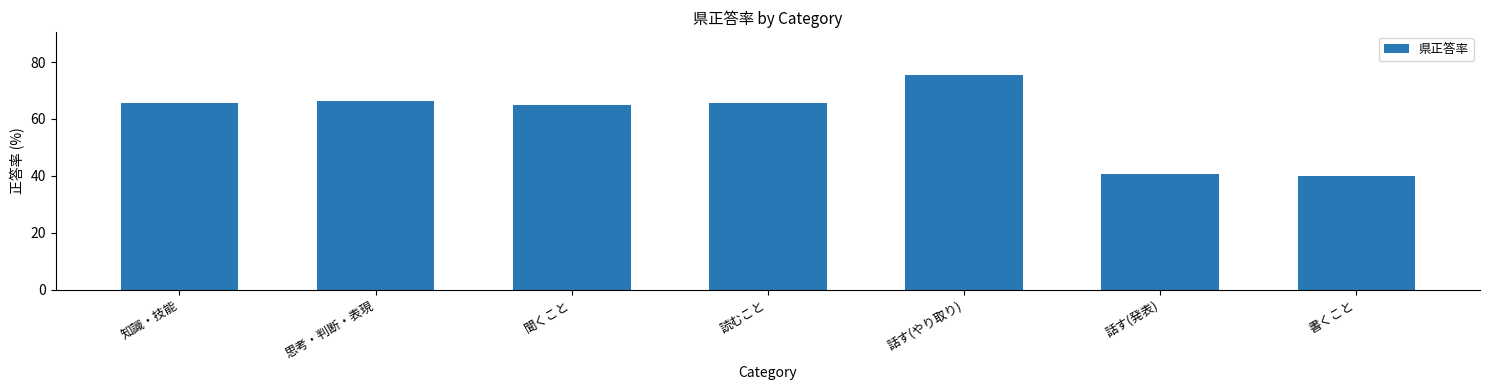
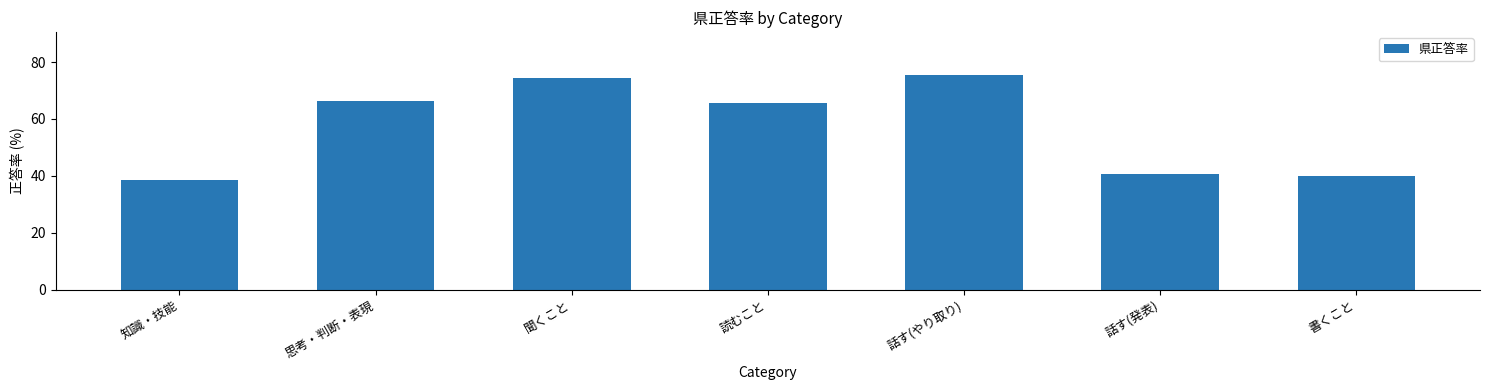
  {
-   "知識・技能": 66,
+   "知識・技能": 38,
    "思考・判断・表現": 66,
-   "聞くこと": 65,
+   "聞くこと": 74,
    "読むこと": 66,
    "話す(やり取り)": 76,
    "話す(発表)": 41,
    "書くこと": 40
  }
